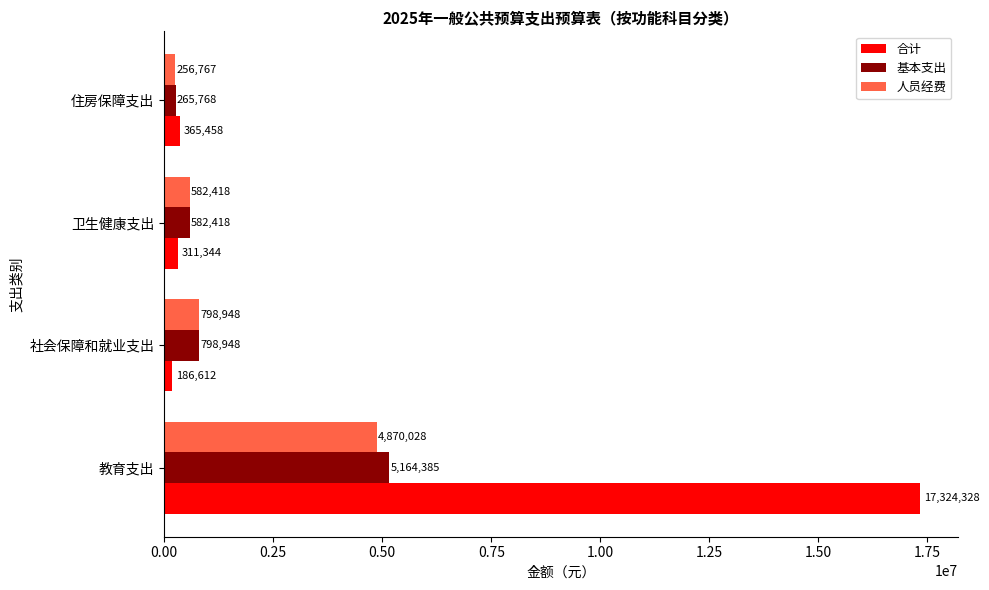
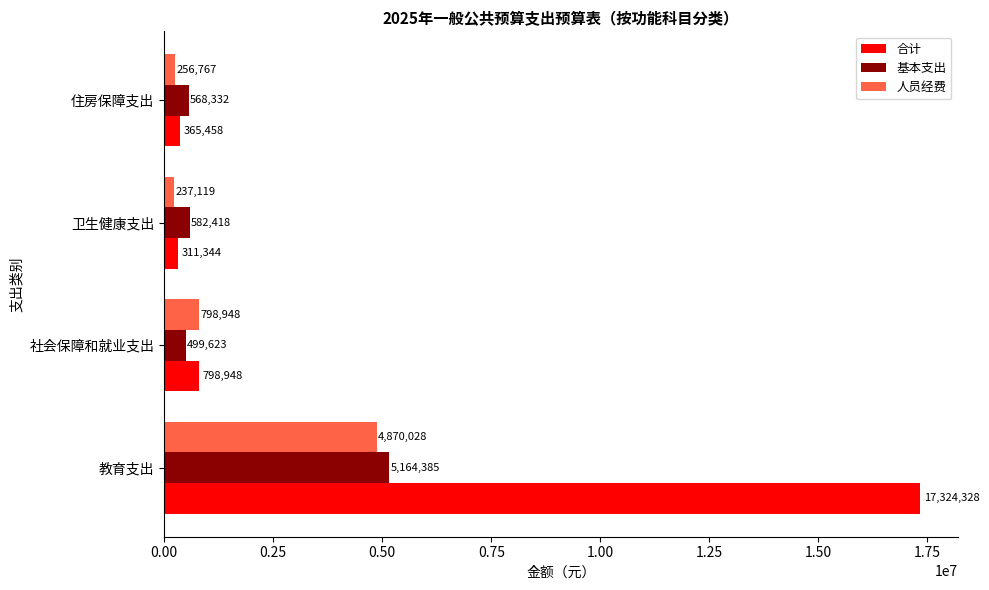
  {
    "合计": {
      "住房保障支出": "365,458",
      "卫生健康支出": "311,344",
-     "社会保障和就业支出": "186,612",
+     "社会保障和就业支出": "798,948",
      "教育支出": "17,324,328"
    },
    "基本支出": {
-     "住房保障支出": "265,768",
+     "住房保障支出": "568,332",
      "卫生健康支出": "582,418",
-     "社会保障和就业支出": "798,948",
+     "社会保障和就业支出": "499,623",
      "教育支出": "5,164,385"
    },
    "人员经费": {
      "住房保障支出": "256,767",
-     "卫生健康支出": "582,418",
+     "卫生健康支出": "237,119",
      "社会保障和就业支出": "798,948",
      "教育支出": "4,870,028"
    }
  }
